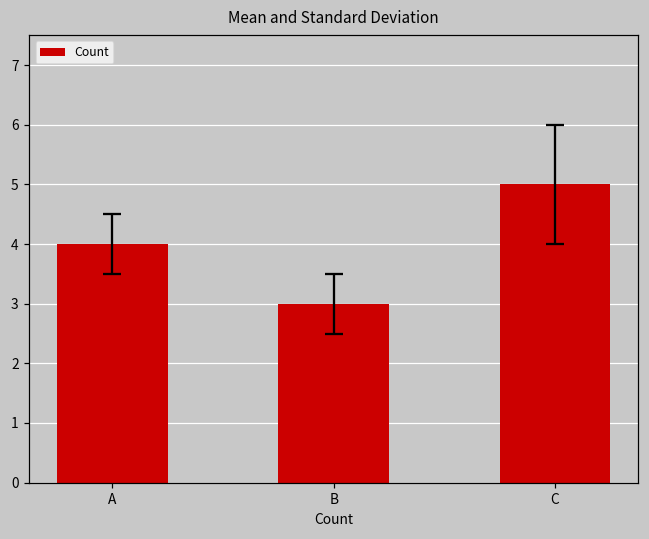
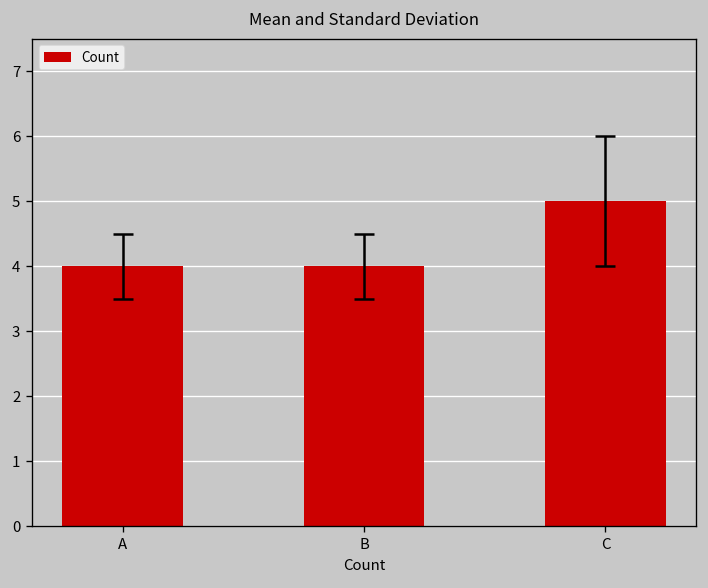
  {
    "Count": {
      "A": 4,
-     "B": 3,
+     "B": 4,
      "C": 5
    }
  }
